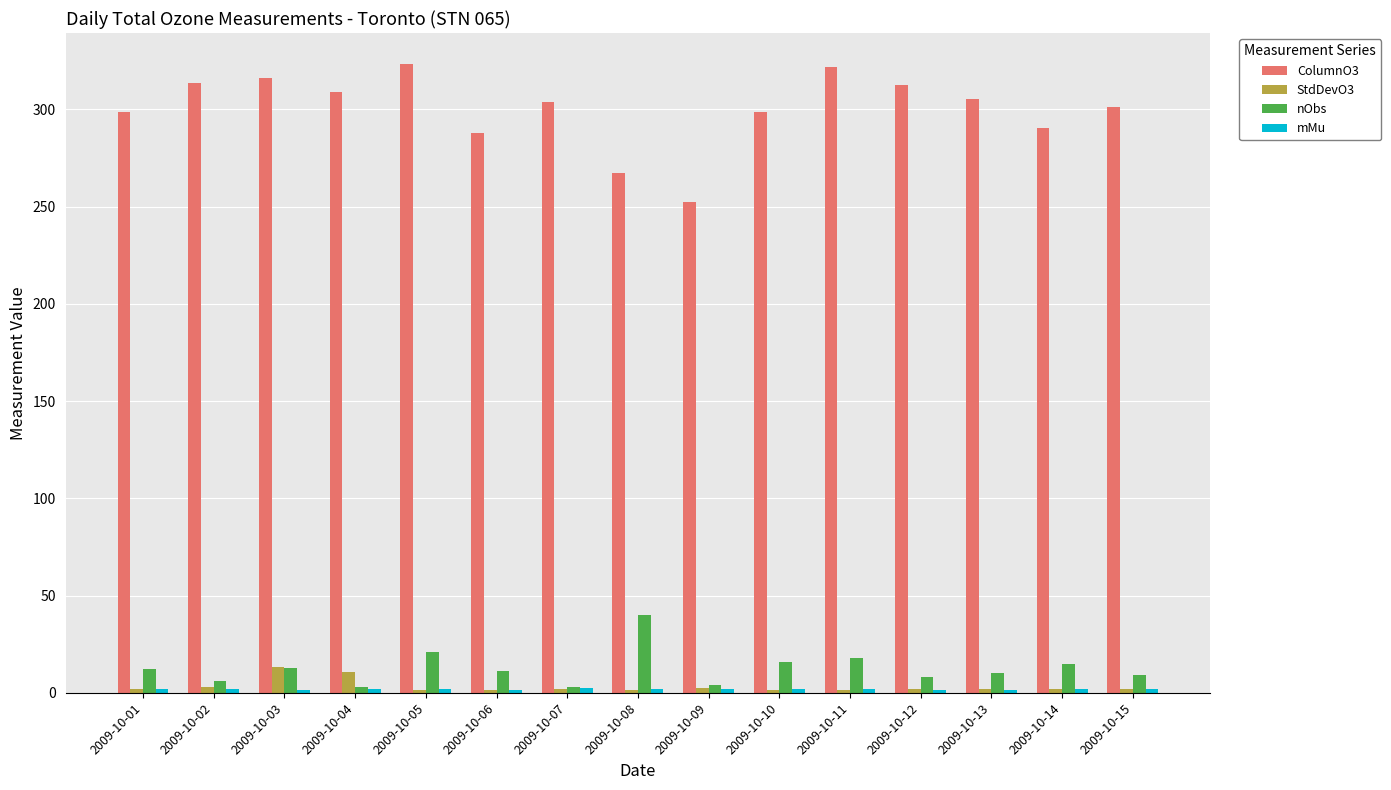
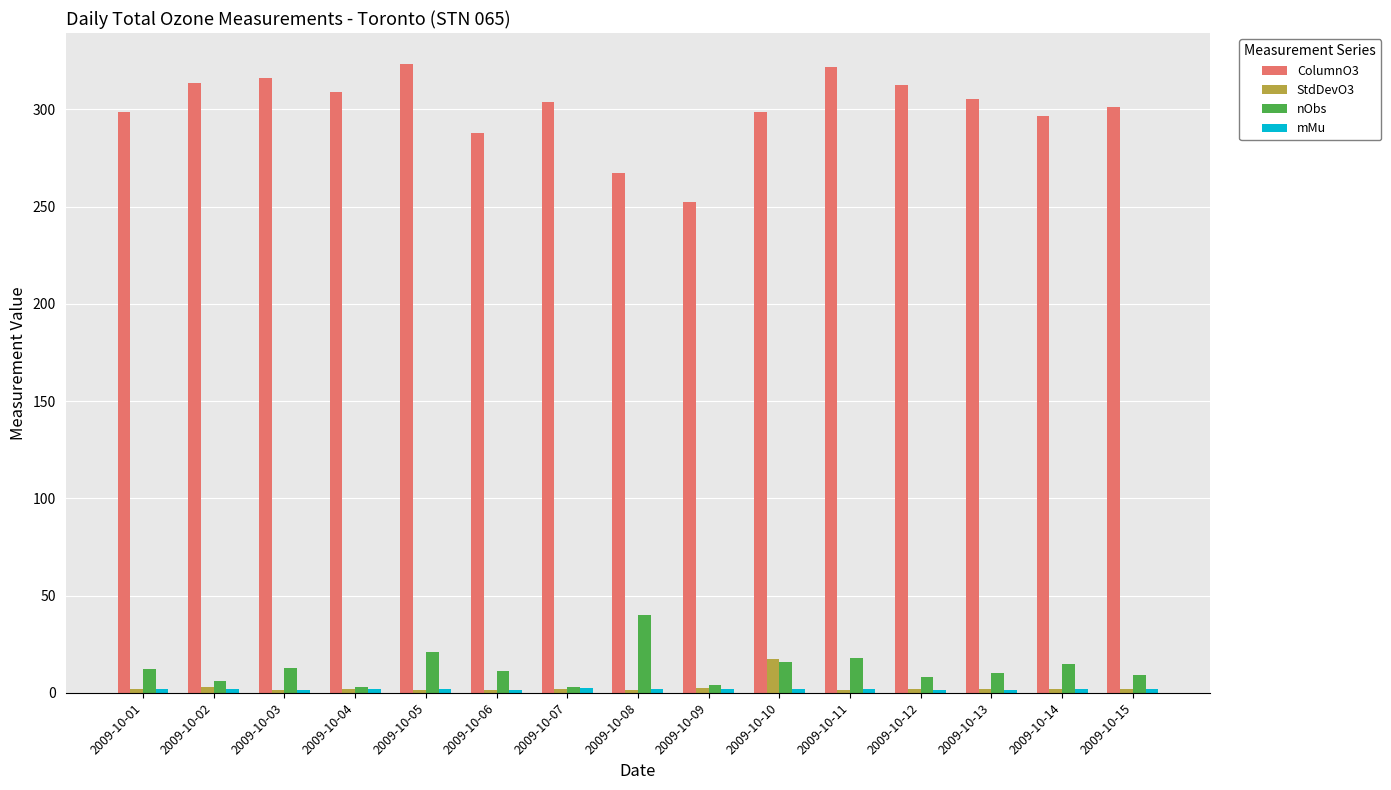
  {
    "ColumnO3": {
      "2009-10-01": 299,
      "2009-10-02": 314,
      "2009-10-03": 316,
      "2009-10-04": 309,
      "2009-10-05": 323,
      "2009-10-06": 288,
      "2009-10-07": 304,
      "2009-10-08": 267,
      "2009-10-09": 253,
      "2009-10-10": 299,
      "2009-10-11": 322,
      "2009-10-12": 313,
      "2009-10-13": 305,
-     "2009-10-14": 291,
+     "2009-10-14": 297,
      "2009-10-15": 301
    },
    "StdDevO3": {
      "2009-10-01": 2,
      "2009-10-02": 3,
-     "2009-10-03": 13,
-     "2009-10-04": 11,
+     "2009-10-03": 2,
+     "2009-10-04": 2,
      "2009-10-05": 2,
      "2009-10-06": 2,
      "2009-10-07": 2,
      "2009-10-08": 2,
      "2009-10-09": 2,
-     "2009-10-10": 1,
+     "2009-10-10": 17,
      "2009-10-11": 1,
      "2009-10-12": 2,
      "2009-10-13": 2,
      "2009-10-14": 2,
      "2009-10-15": 2
    },
    "nObs": {
      "2009-10-01": 12,
      "2009-10-02": 6,
      "2009-10-03": 13,
      "2009-10-04": 3,
      "2009-10-05": 21,
      "2009-10-06": 11,
      "2009-10-07": 3,
      "2009-10-08": 40,
      "2009-10-09": 4,
      "2009-10-10": 16,
      "2009-10-11": 18,
      "2009-10-12": 8,
      "2009-10-13": 10,
      "2009-10-14": 15,
      "2009-10-15": 9
    },
    "mMu": {
      "2009-10-01": 2,
      "2009-10-02": 2,
      "2009-10-03": 2,
      "2009-10-04": 2,
      "2009-10-05": 2,
      "2009-10-06": 2,
      "2009-10-07": 2,
      "2009-10-08": 2,
      "2009-10-09": 2,
      "2009-10-10": 2,
      "2009-10-11": 2,
      "2009-10-12": 2,
      "2009-10-13": 2,
      "2009-10-14": 2,
      "2009-10-15": 2
    }
  }
